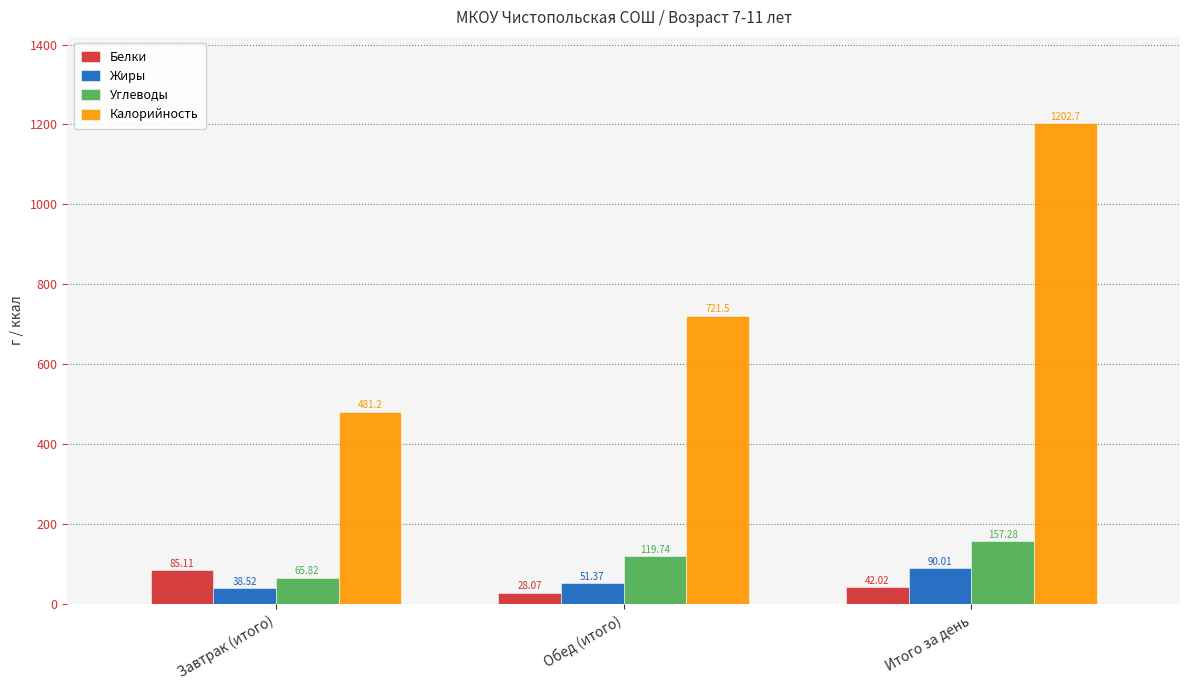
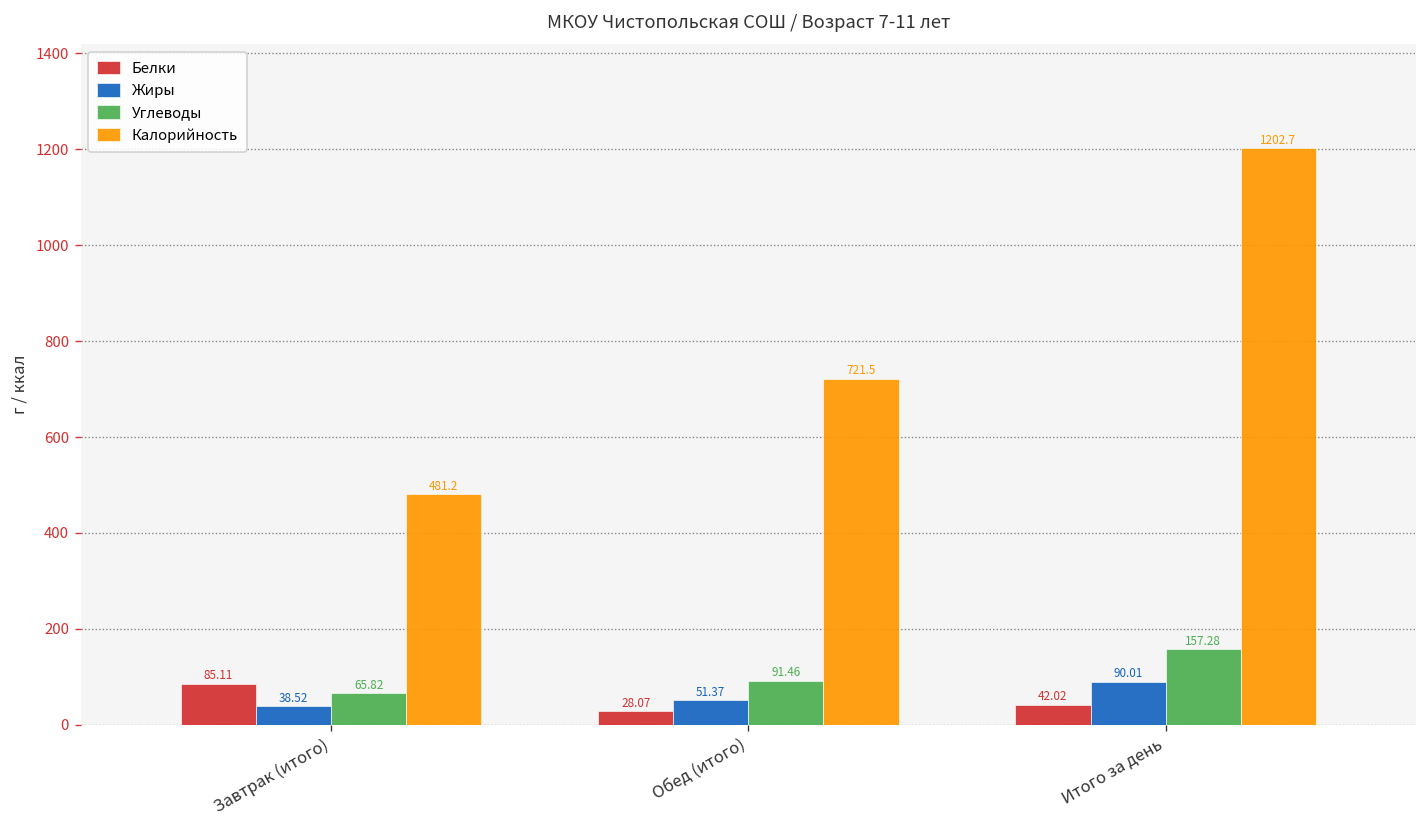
  {
    "Белки": {
      "Завтрак (итого)": 85.11,
      "Обед (итого)": 28.07,
      "Итого за день": 42.02
    },
    "Жиры": {
      "Завтрак (итого)": 38.52,
      "Обед (итого)": 51.37,
      "Итого за день": 90.01
    },
    "Углеводы": {
      "Завтрак (итого)": 65.82,
-     "Обед (итого)": 119.74,
+     "Обед (итого)": 91.46,
      "Итого за день": 157.28
    },
    "Калорийность": {
      "Завтрак (итого)": 481.2,
      "Обед (итого)": 721.5,
      "Итого за день": 1202.7
    }
  }
